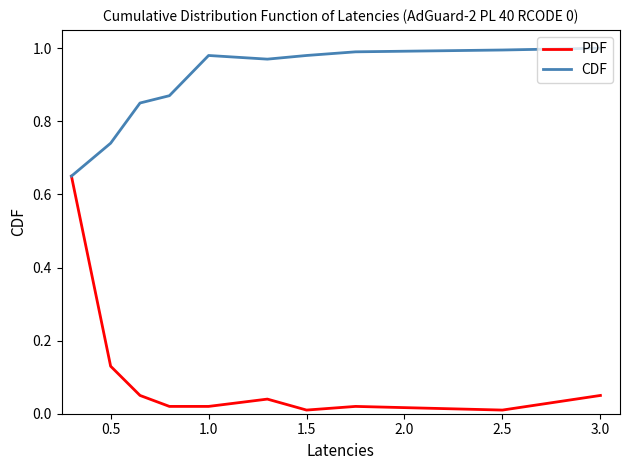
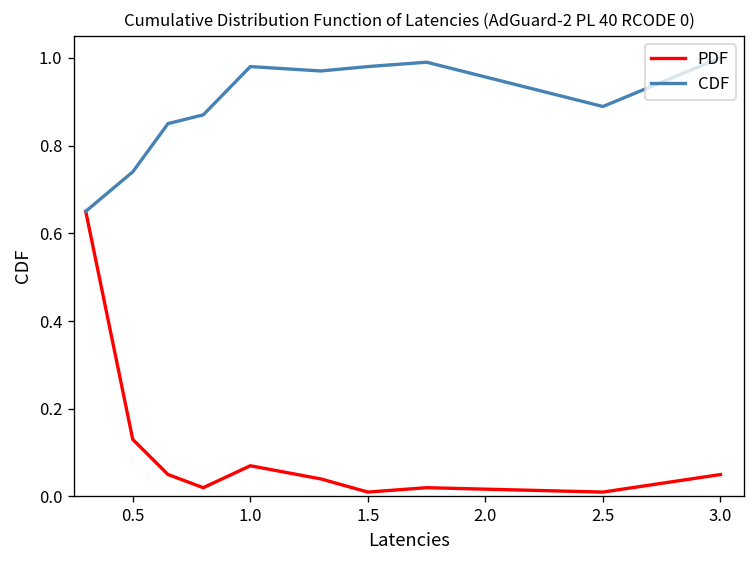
  {
    "PDF": {
      "0.5": 0.13,
-     "1.0": 0.02,
+     "1.0": 0.07,
      "1.5": 0.01,
      "2.5": 0.01,
      "3.0": 0.05
    },
    "CDF": {
      "0.5": 0.74,
      "1.0": 0.98,
      "1.5": 0.98,
-     "2.5": 1.00
+     "2.5": 0.89
    }
  }
